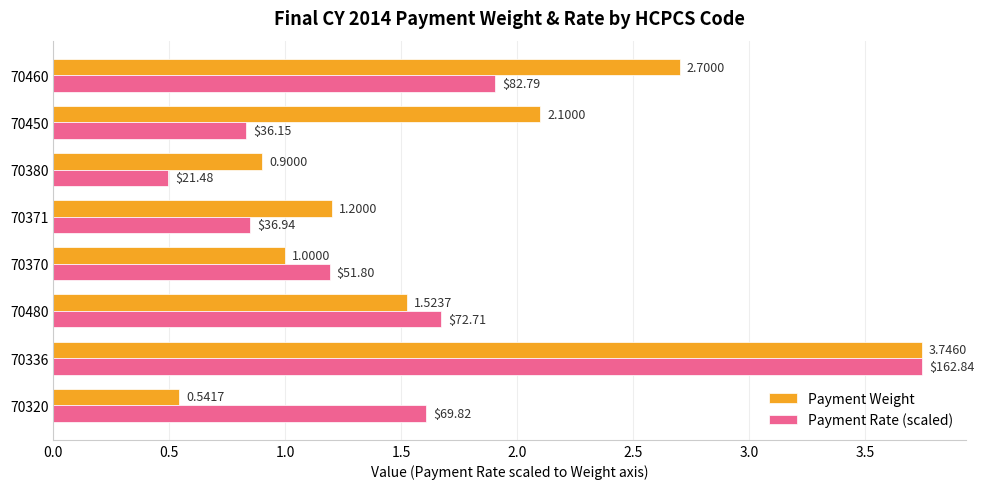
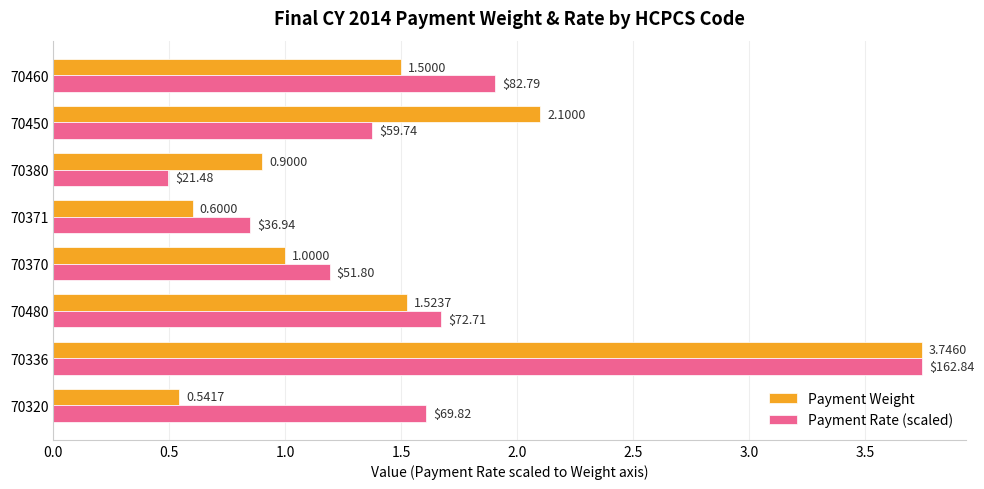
  {
    "Payment Weight": {
-     "70460": "2.7000",
+     "70460": "1.5000",
      "70450": "2.1000",
      "70380": "0.9000",
-     "70371": "1.2000",
+     "70371": "0.6000",
      "70370": "1.0000",
      "70480": "1.5237",
      "70336": "3.7460",
      "70320": "0.5417"
    },
    "Payment Rate (scaled)": {
-     "70450": "$36.15"
+     "70450": "$59.74"
    }
  }
